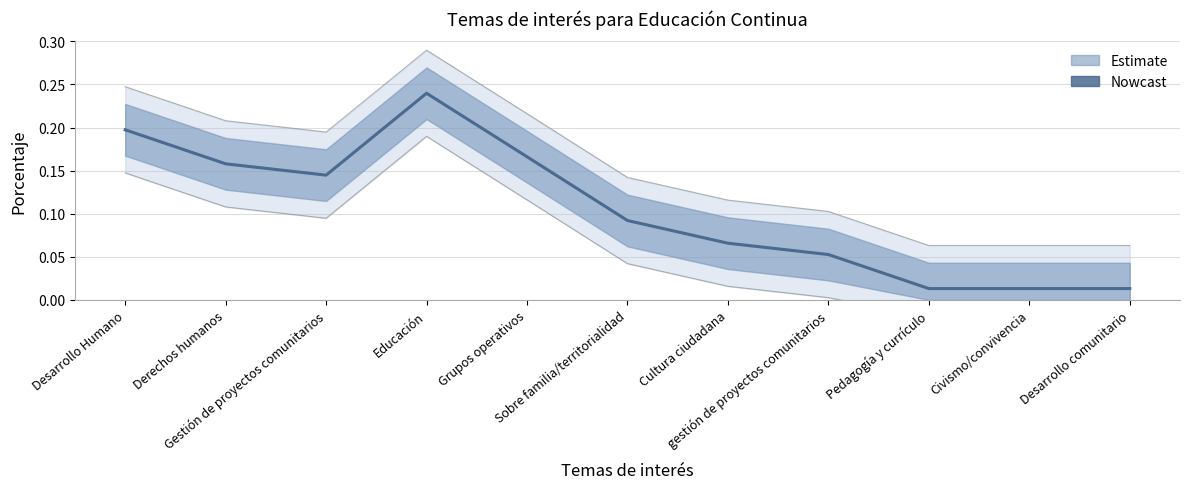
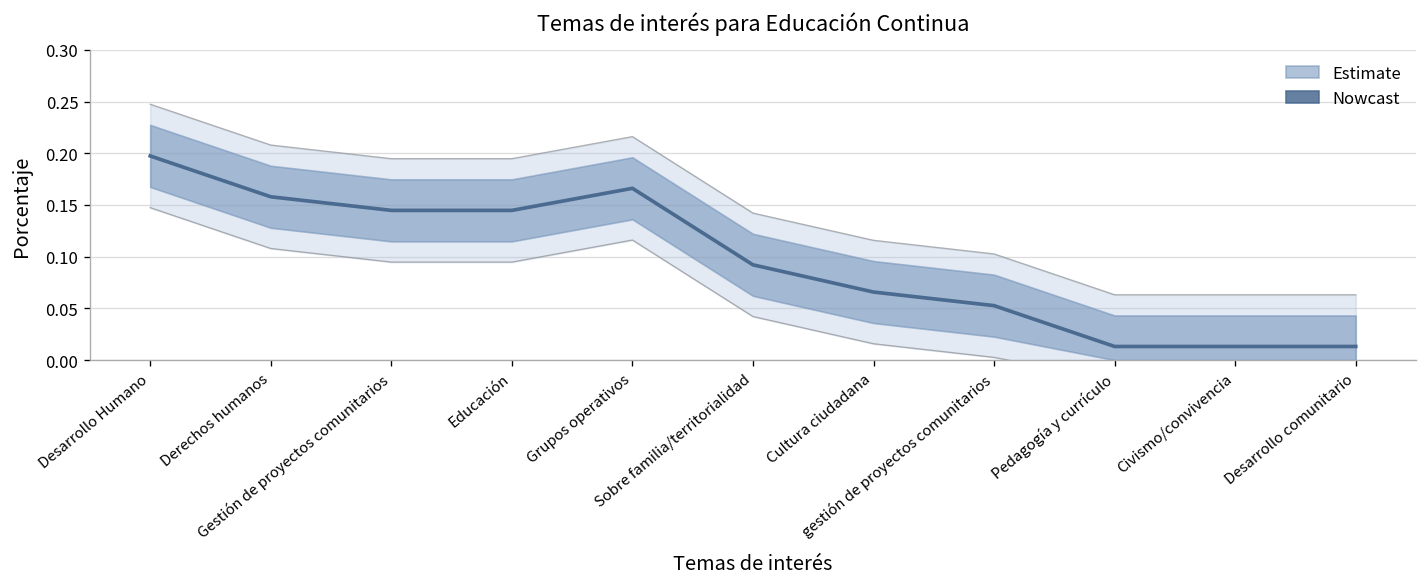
  {
    "Nowcast": {
      "Desarrollo Humano": 0.20,
      "Derechos humanos": 0.16,
      "Gestión de proyectos comunitarios": 0.14,
-     "Educación": 0.24,
+     "Educación": 0.14,
      "Grupos operativos": 0.17,
      "Sobre familia/territorialidad": 0.09,
      "Cultura ciudadana": 0.07,
      "gestión de proyectos comunitarios": 0.05,
      "Pedagogía y currículo": 0.01,
      "Civismo/convivencia": 0.01,
      "Desarrollo comunitario": 0.01
    }
  }
